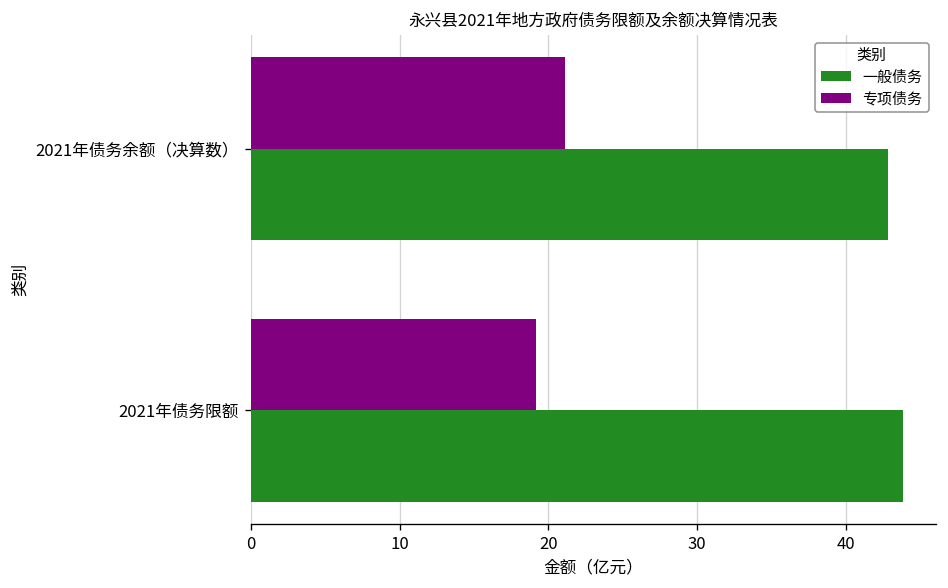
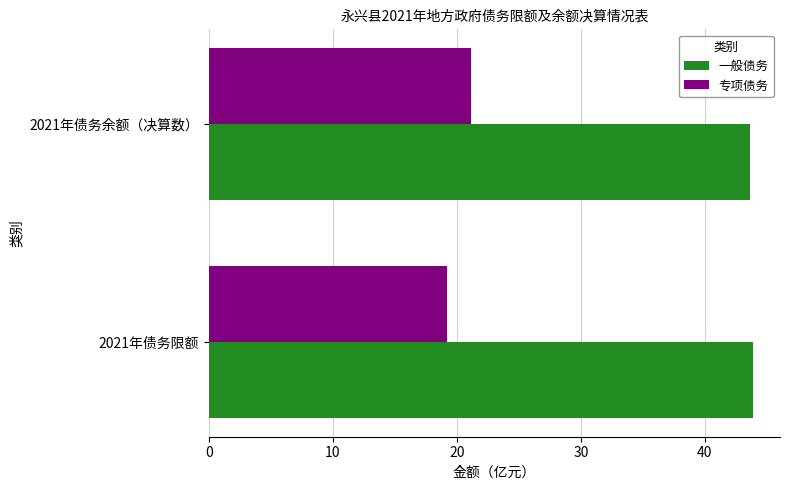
  {
    "一般债务": {
-     "2021年债务余额（决算数）": 42.9,
+     "2021年债务余额（决算数）": 43.7,
      "2021年债务限额": 43.9
    },
    "专项债务": {
      "2021年债务余额（决算数）": 21.1,
      "2021年债务限额": 19.2
    }
  }
